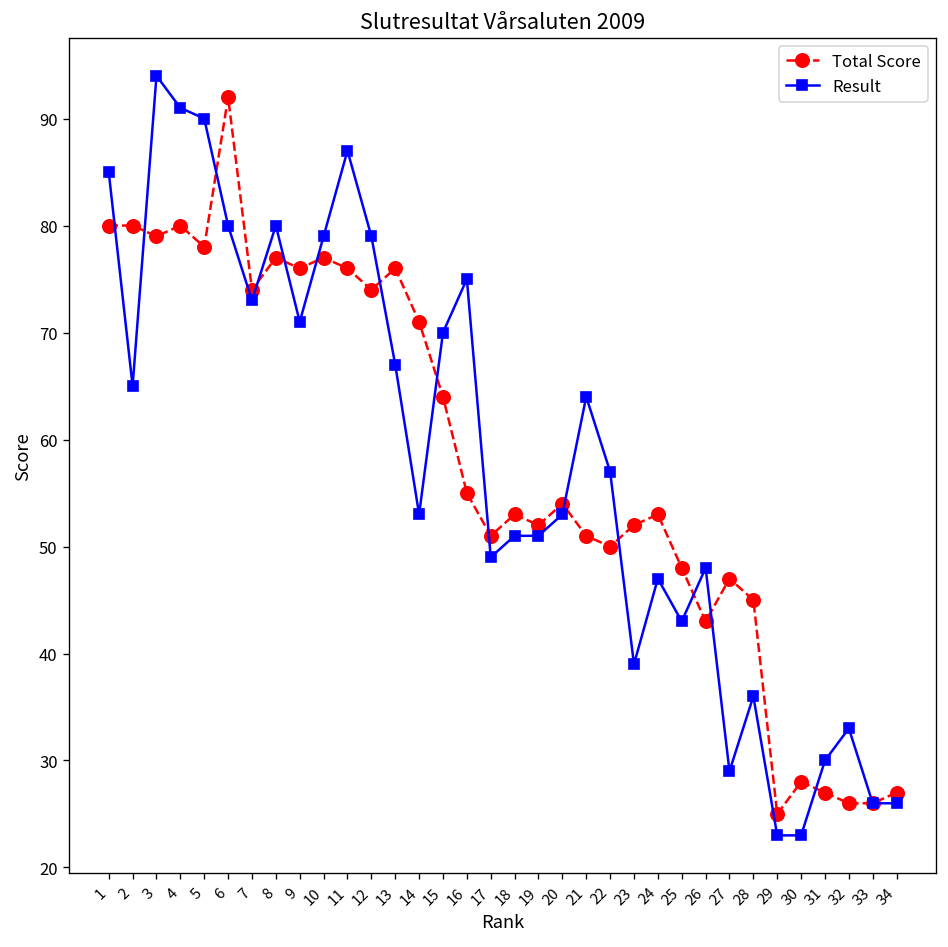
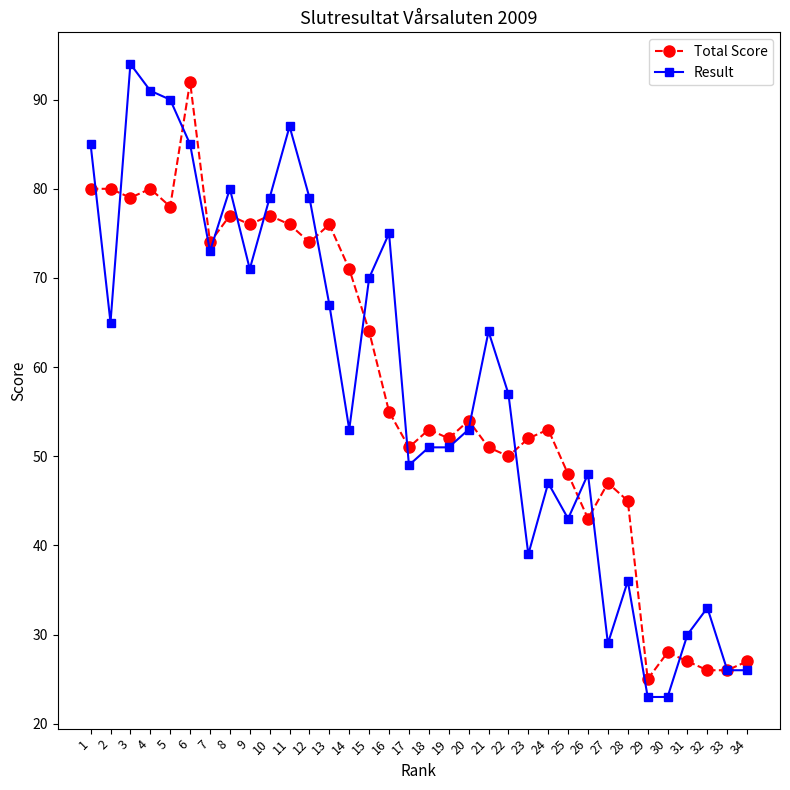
  {
    "Total Score": {
      "1": 80,
      "2": 80,
      "3": 79,
      "4": 80,
      "5": 78,
      "6": 92,
      "7": 74,
      "8": 77,
      "9": 76,
      "10": 77,
      "11": 76,
      "12": 74,
      "13": 76,
      "14": 71,
      "15": 64,
      "16": 55,
      "17": 51,
      "18": 53,
      "19": 52,
      "20": 54,
      "21": 51,
      "22": 50,
      "23": 52,
      "24": 53,
      "25": 48,
      "26": 43,
      "27": 47,
      "28": 45,
      "29": 25,
      "30": 28,
      "31": 27,
      "32": 26,
      "34": 27
    },
    "Result": {
      "1": 85,
      "2": 65,
      "3": 94,
      "4": 91,
      "5": 90,
-     "6": 80,
+     "6": 85,
      "7": 73,
      "8": 80,
      "9": 71,
      "10": 79,
      "11": 87,
      "12": 79,
      "13": 67,
      "14": 53,
      "15": 70,
      "16": 75,
      "17": 49,
      "18": 51,
      "19": 51,
      "20": 53,
      "21": 64,
      "22": 57,
      "23": 39,
      "24": 47,
      "25": 43,
      "26": 48,
      "27": 29,
      "28": 36,
      "29": 23,
      "30": 23,
      "31": 30,
      "32": 33,
      "34": 26
    }
  }
